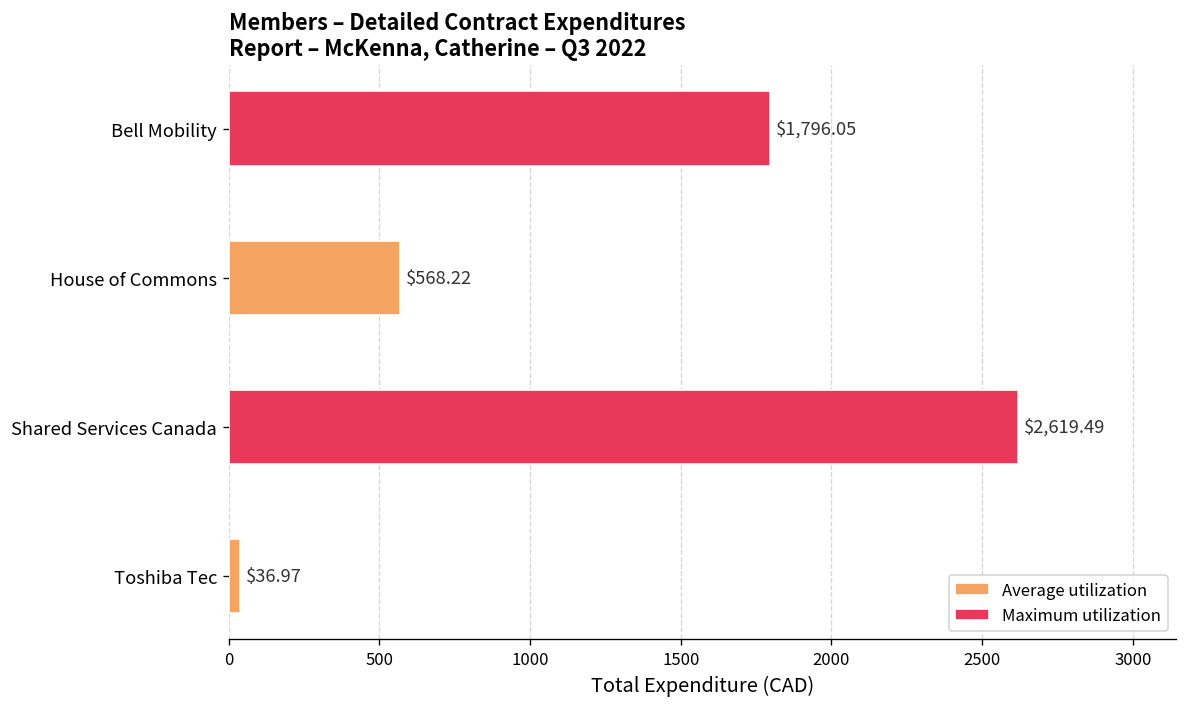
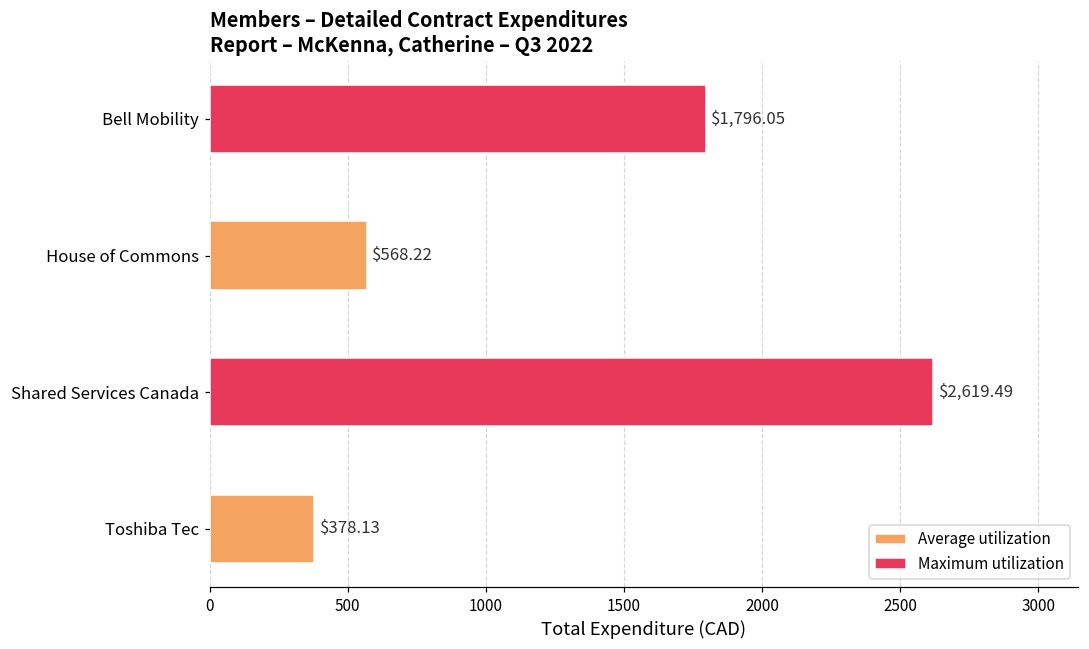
  {
    "Bell Mobility": "$1,796.05",
    "House of Commons": "$568.22",
    "Shared Services Canada": "$2,619.49",
-   "Toshiba Tec": "$36.97"
+   "Toshiba Tec": "$378.13"
  }
